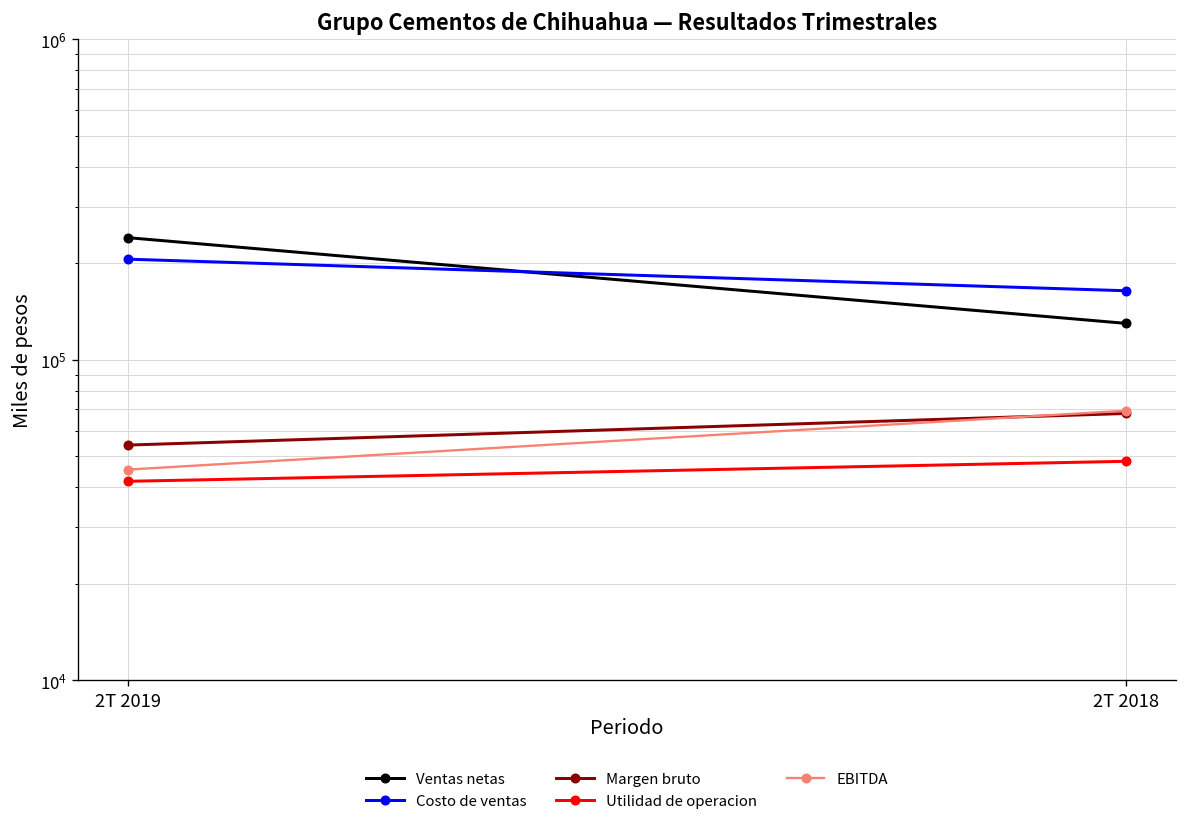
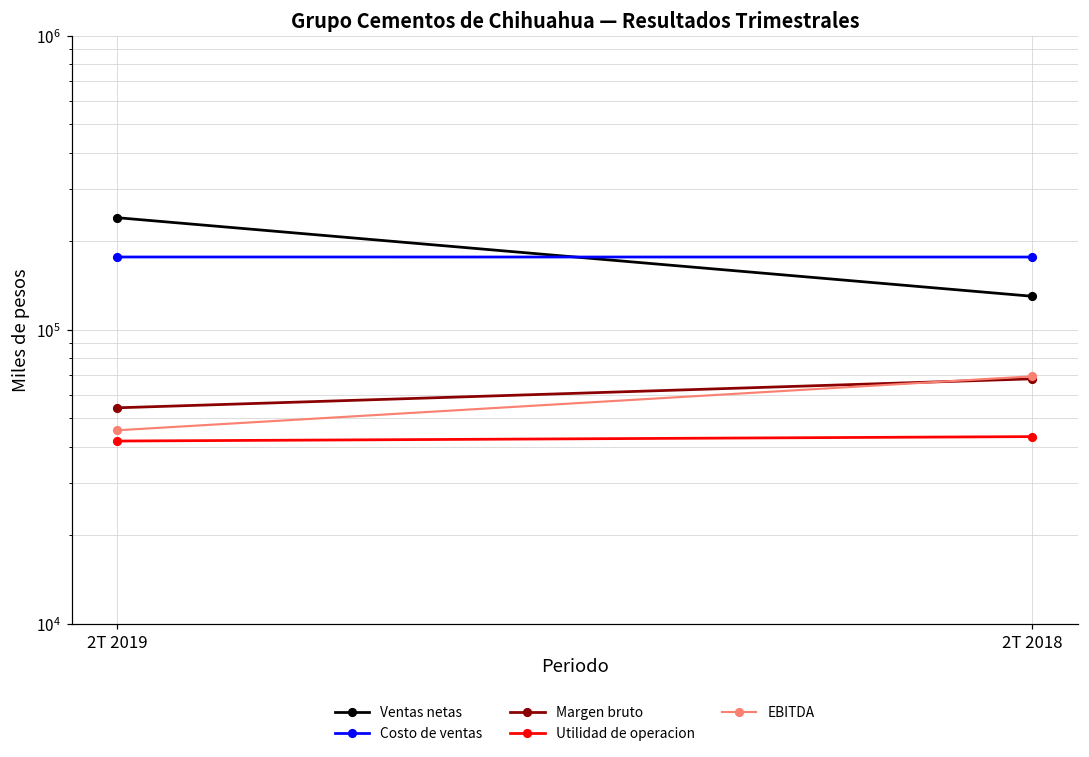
  {
    "Ventas netas": {
      "2T 2019": 240000,
      "2T 2018": 130000
    },
    "Costo de ventas": {
-     "2T 2019": 210000,
-     "2T 2018": 160000
+     "2T 2019": 180000,
+     "2T 2018": 180000
    },
    "Margen bruto": {
      "2T 2019": 54000
    },
    "Utilidad de operacion": {
      "2T 2019": 42000,
-     "2T 2018": 48000
+     "2T 2018": 43000
    },
    "EBITDA": {
      "2T 2019": 45000
    }
  }
